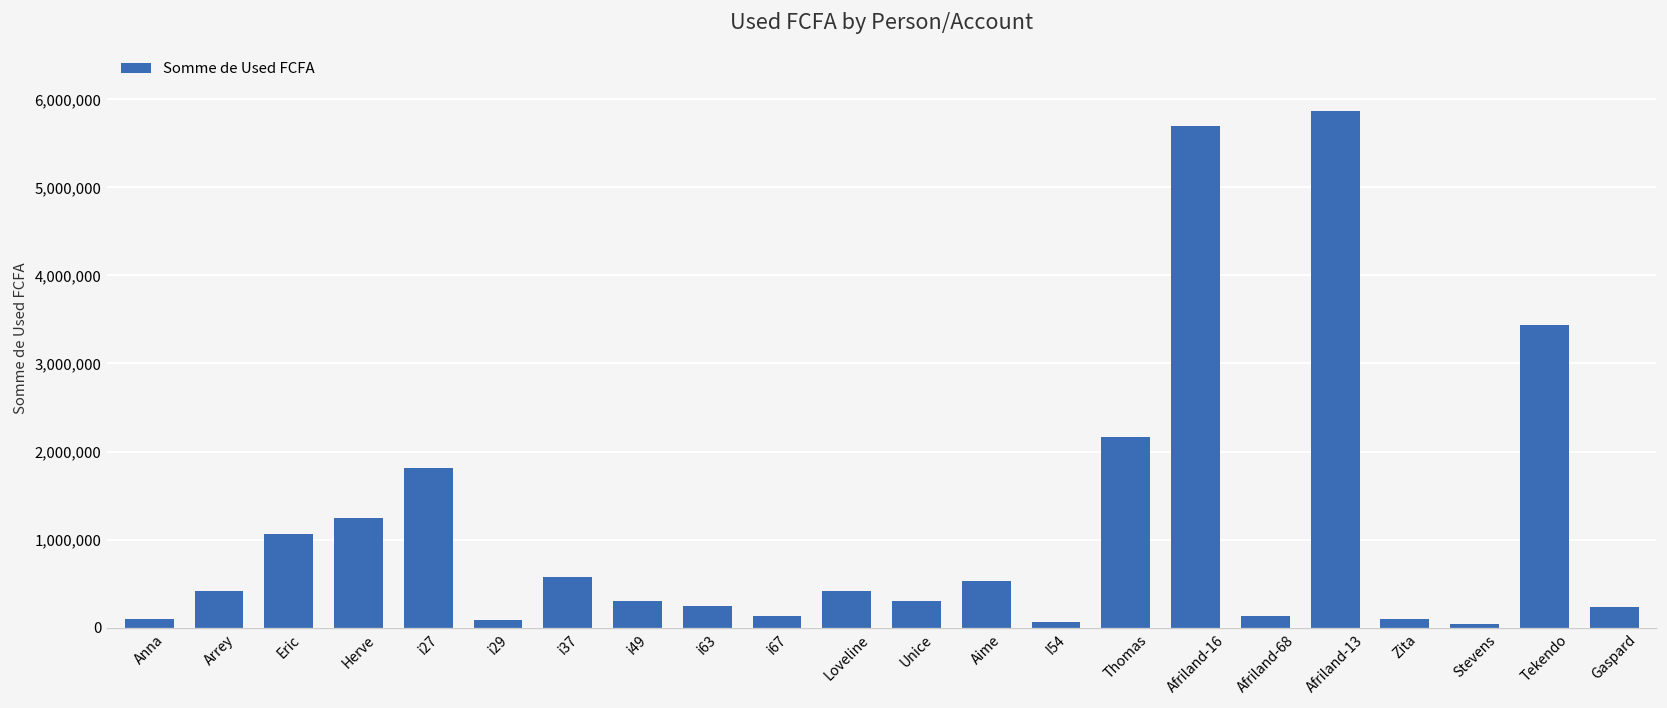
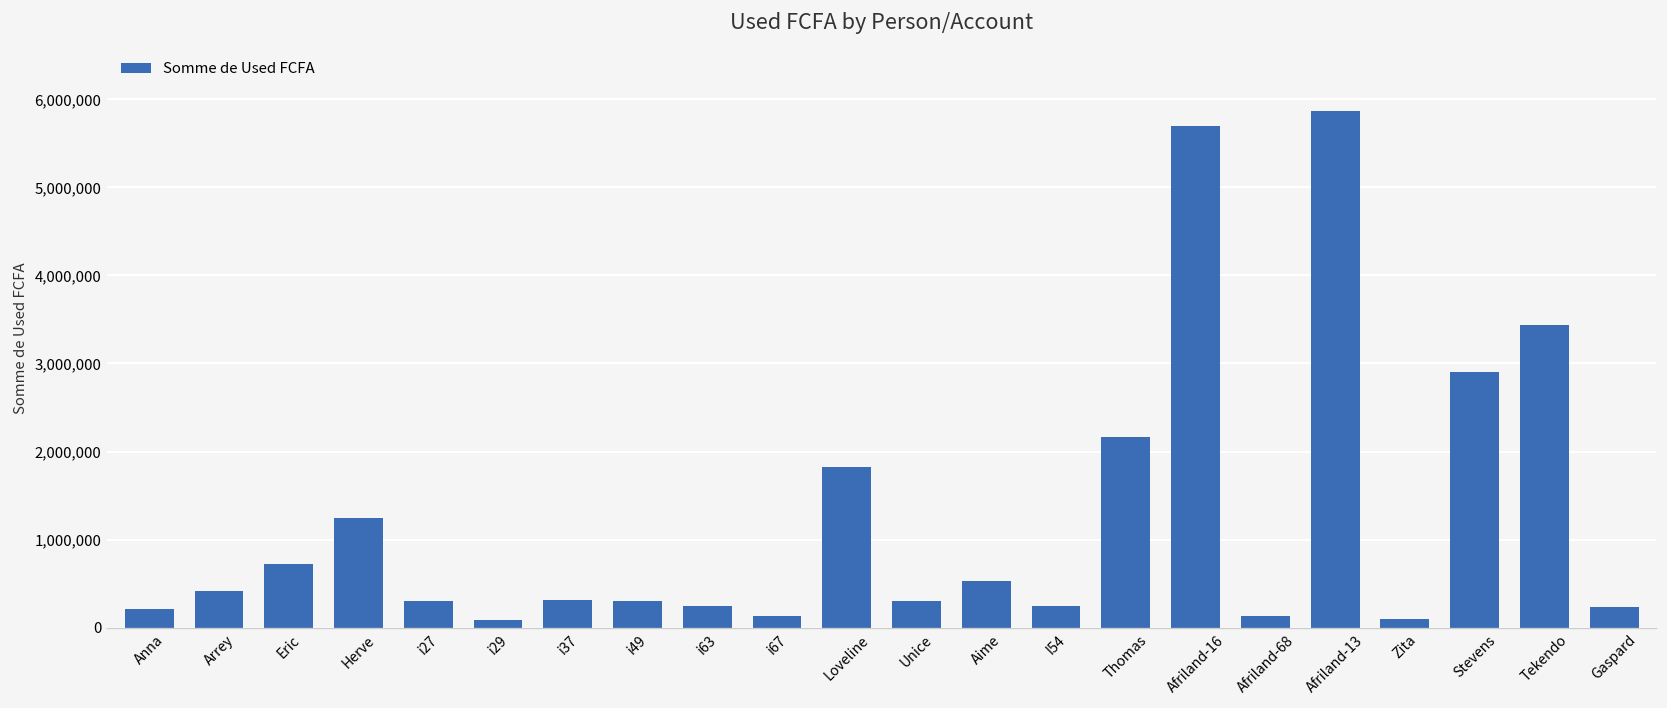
  {
-   "Anna": "100,000",
+   "Anna": "200,000",
    "Arrey": "400,000",
-   "Eric": "1,100,000",
+   "Eric": "700,000",
    "Herve": "1,200,000",
-   "i27": "1,800,000",
+   "i27": "300,000",
    "i29": "100,000",
-   "i37": "600,000",
+   "i37": "300,000",
    "i49": "300,000",
    "i63": "200,000",
    "i67": "100,000",
-   "Loveline": "400,000",
+   "Loveline": "1,800,000",
    "Unice": "300,000",
    "Aime": "500,000",
-   "I54": "100,000",
+   "I54": "200,000",
    "Thomas": "2,200,000",
    "Afriland-16": "5,700,000",
    "Afriland-68": "100,000",
    "Afriland-13": "5,900,000",
    "Zita": "100,000",
-   "Stevens": "0",
+   "Stevens": "2,900,000",
    "Tekendo": "3,400,000",
    "Gaspard": "200,000"
  }
